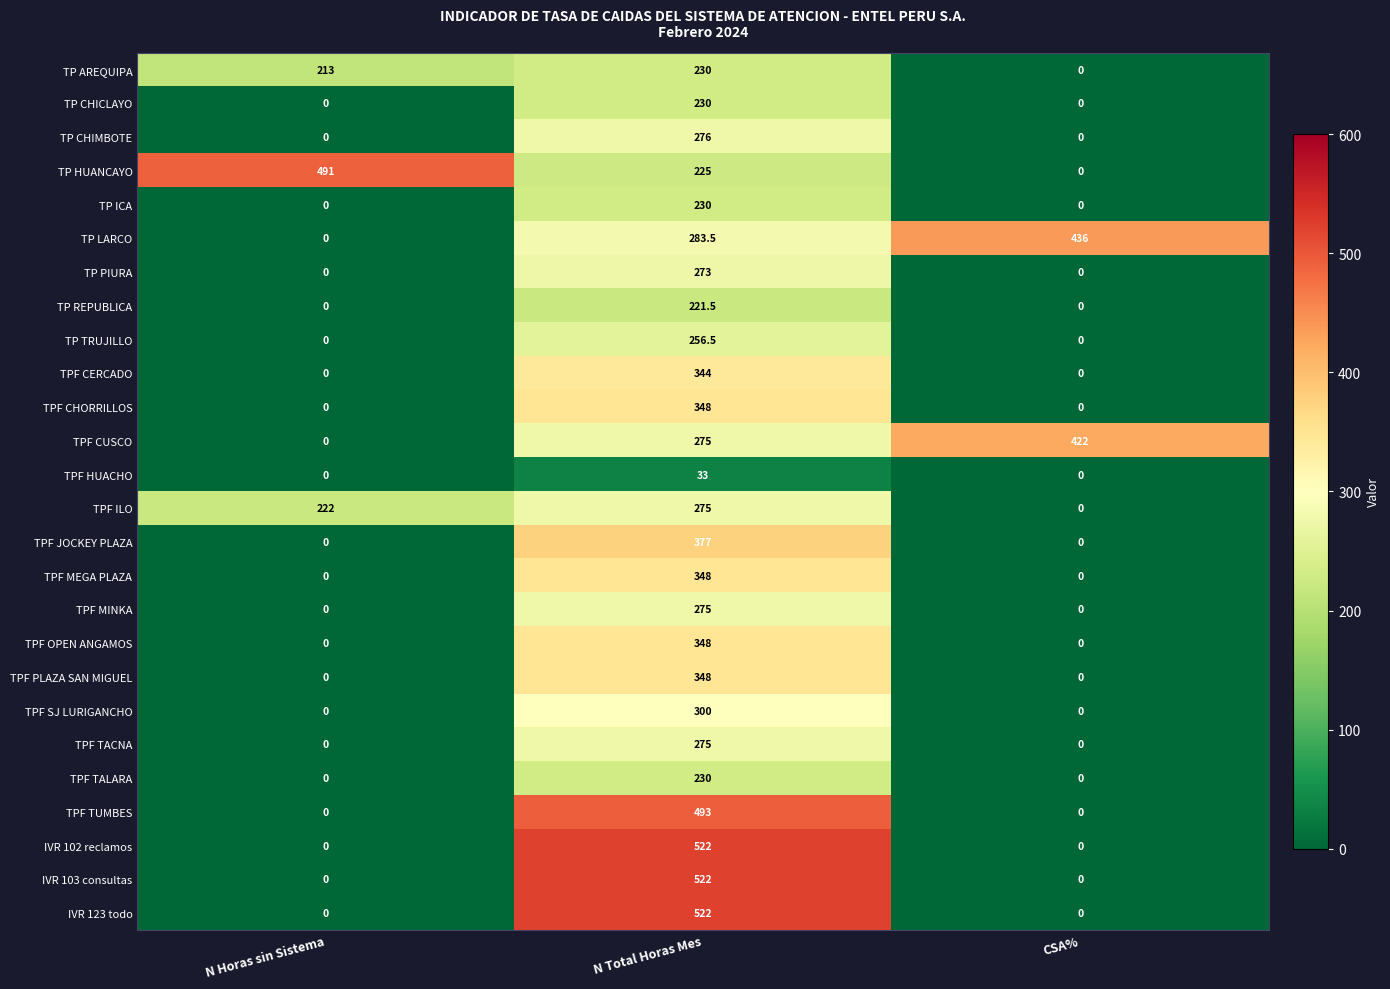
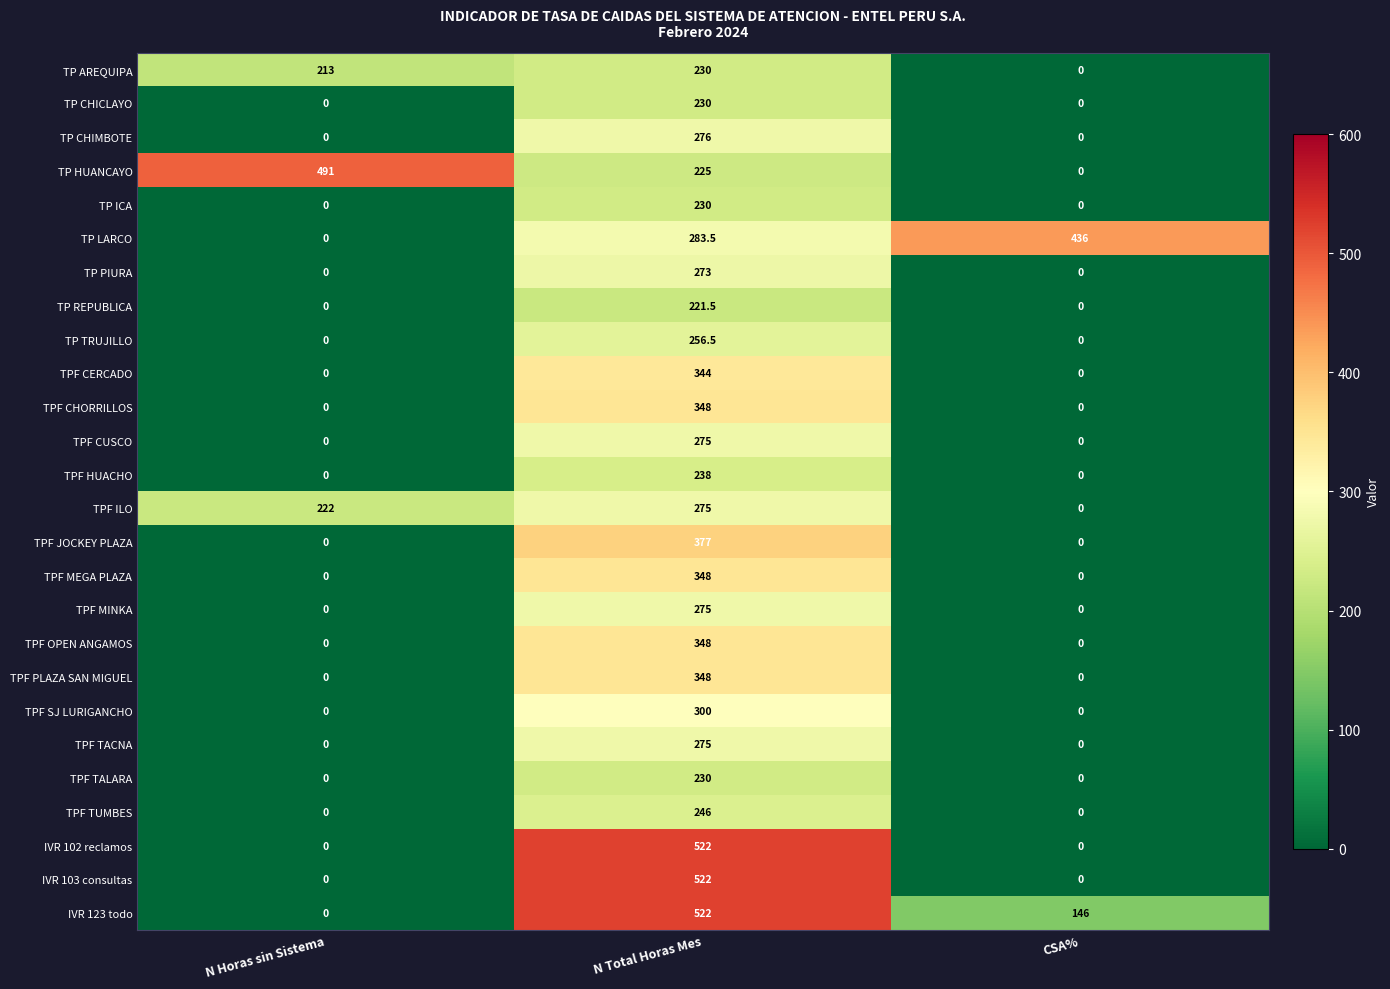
  {
    "TP AREQUIPA": {
      "N Horas sin Sistema": 213,
      "N Total Horas Mes": 230,
      "CSA%": 0
    },
    "TP CHICLAYO": {
      "N Horas sin Sistema": 0,
      "N Total Horas Mes": 230,
      "CSA%": 0
    },
    "TP CHIMBOTE": {
      "N Horas sin Sistema": 0,
      "N Total Horas Mes": 276,
      "CSA%": 0
    },
    "TP HUANCAYO": {
      "N Horas sin Sistema": 491,
      "N Total Horas Mes": 225,
      "CSA%": 0
    },
    "TP ICA": {
      "N Horas sin Sistema": 0,
      "N Total Horas Mes": 230,
      "CSA%": 0
    },
    "TP LARCO": {
      "N Horas sin Sistema": 0,
      "N Total Horas Mes": 283.5,
      "CSA%": 436
    },
    "TP PIURA": {
      "N Horas sin Sistema": 0,
      "N Total Horas Mes": 273,
      "CSA%": 0
    },
    "TP REPUBLICA": {
      "N Horas sin Sistema": 0,
      "N Total Horas Mes": 221.5,
      "CSA%": 0
    },
    "TP TRUJILLO": {
      "N Horas sin Sistema": 0,
      "N Total Horas Mes": 256.5,
      "CSA%": 0
    },
    "TPF CERCADO": {
      "N Horas sin Sistema": 0,
      "N Total Horas Mes": 344,
      "CSA%": 0
    },
    "TPF CHORRILLOS": {
      "N Horas sin Sistema": 0,
      "N Total Horas Mes": 348,
      "CSA%": 0
    },
    "TPF CUSCO": {
      "N Horas sin Sistema": 0,
      "N Total Horas Mes": 275,
-     "CSA%": 422
+     "CSA%": 0
    },
    "TPF HUACHO": {
      "N Horas sin Sistema": 0,
-     "N Total Horas Mes": 33,
+     "N Total Horas Mes": 238,
      "CSA%": 0
    },
    "TPF ILO": {
      "N Horas sin Sistema": 222,
      "N Total Horas Mes": 275,
      "CSA%": 0
    },
    "TPF JOCKEY PLAZA": {
      "N Horas sin Sistema": 0,
      "N Total Horas Mes": 377,
      "CSA%": 0
    },
    "TPF MEGA PLAZA": {
      "N Horas sin Sistema": 0,
      "N Total Horas Mes": 348,
      "CSA%": 0
    },
    "TPF MINKA": {
      "N Horas sin Sistema": 0,
      "N Total Horas Mes": 275,
      "CSA%": 0
    },
    "TPF OPEN ANGAMOS": {
      "N Horas sin Sistema": 0,
      "N Total Horas Mes": 348,
      "CSA%": 0
    },
    "TPF PLAZA SAN MIGUEL": {
      "N Horas sin Sistema": 0,
      "N Total Horas Mes": 348,
      "CSA%": 0
    },
    "TPF SJ LURIGANCHO": {
      "N Horas sin Sistema": 0,
      "N Total Horas Mes": 300,
      "CSA%": 0
    },
    "TPF TACNA": {
      "N Horas sin Sistema": 0,
      "N Total Horas Mes": 275,
      "CSA%": 0
    },
    "TPF TALARA": {
      "N Horas sin Sistema": 0,
      "N Total Horas Mes": 230,
      "CSA%": 0
    },
    "TPF TUMBES": {
      "N Horas sin Sistema": 0,
-     "N Total Horas Mes": 493,
+     "N Total Horas Mes": 246,
      "CSA%": 0
    },
    "IVR 102 reclamos": {
      "N Horas sin Sistema": 0,
      "N Total Horas Mes": 522,
      "CSA%": 0
    },
    "IVR 103 consultas": {
      "N Horas sin Sistema": 0,
      "N Total Horas Mes": 522,
      "CSA%": 0
    },
    "IVR 123 todo": {
      "N Horas sin Sistema": 0,
      "N Total Horas Mes": 522,
-     "CSA%": 0
+     "CSA%": 146
    }
  }
